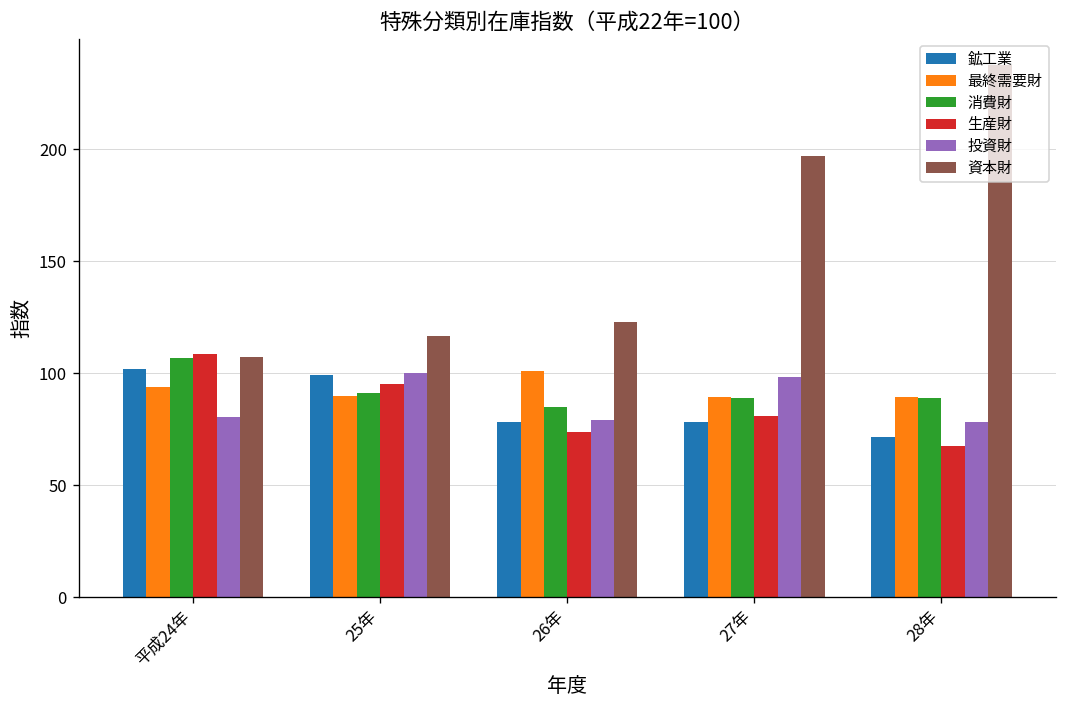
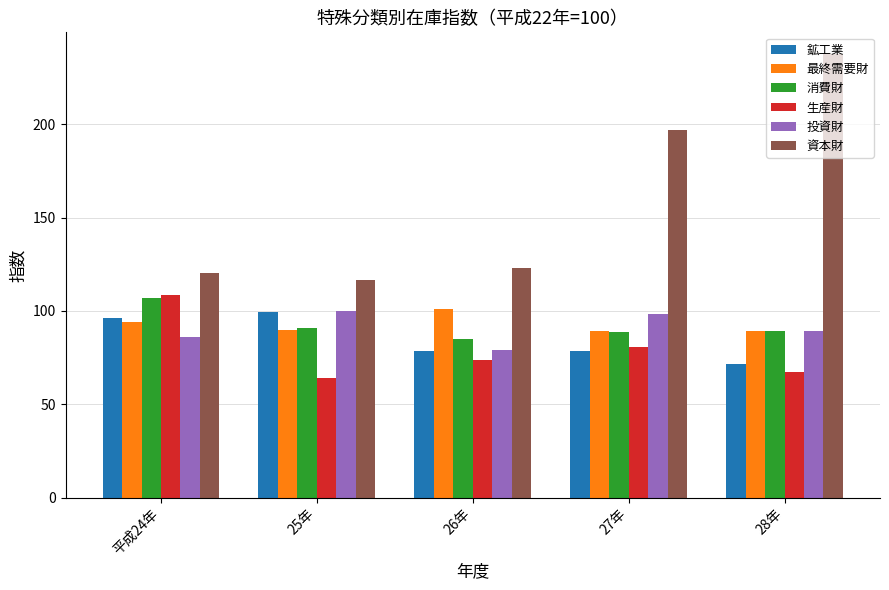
  {
    "鉱工業": {
-     "平成24年": 102,
+     "平成24年": 96,
      "25年": 99,
      "26年": 78,
      "27年": 78,
      "28年": 72
    },
    "最終需要財": {
      "平成24年": 94,
      "25年": 90,
      "26年": 101,
      "27年": 89,
      "28年": 89
    },
    "消費財": {
      "平成24年": 107,
      "25年": 91,
      "26年": 85,
      "27年": 89,
      "28年": 89
    },
    "生産財": {
      "平成24年": 109,
-     "25年": 95,
+     "25年": 64,
      "26年": 74,
      "27年": 81,
      "28年": 68
    },
    "投資財": {
-     "平成24年": 81,
+     "平成24年": 86,
      "25年": 100,
      "26年": 79,
      "27年": 98,
-     "28年": 78
+     "28年": 89
    },
    "資本財": {
-     "平成24年": 107,
+     "平成24年": 120,
      "25年": 117,
      "26年": 123,
      "27年": 197
    }
  }
